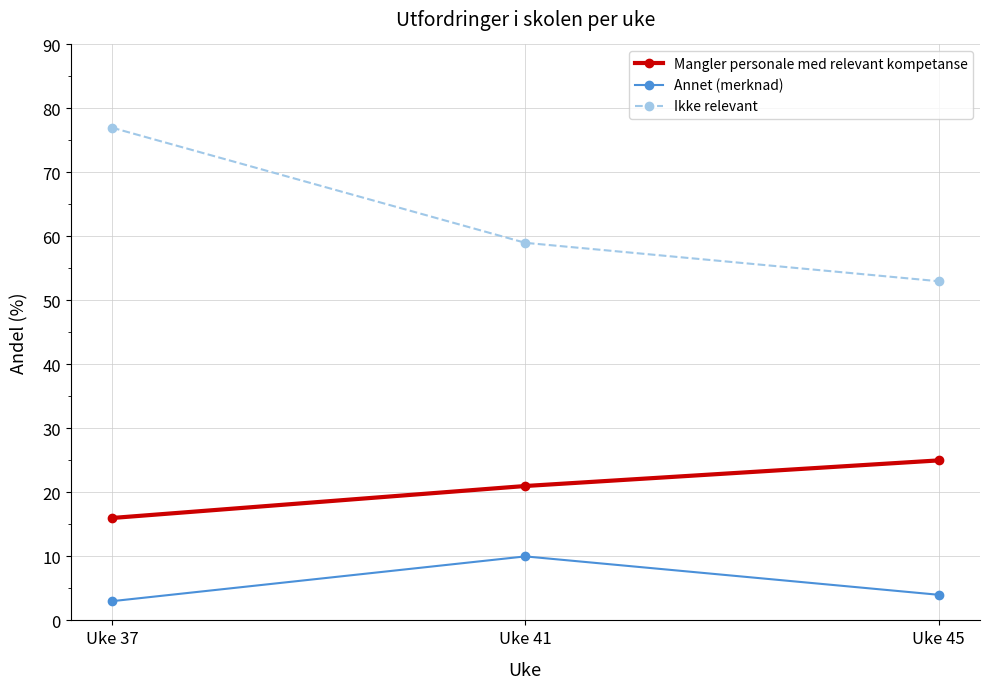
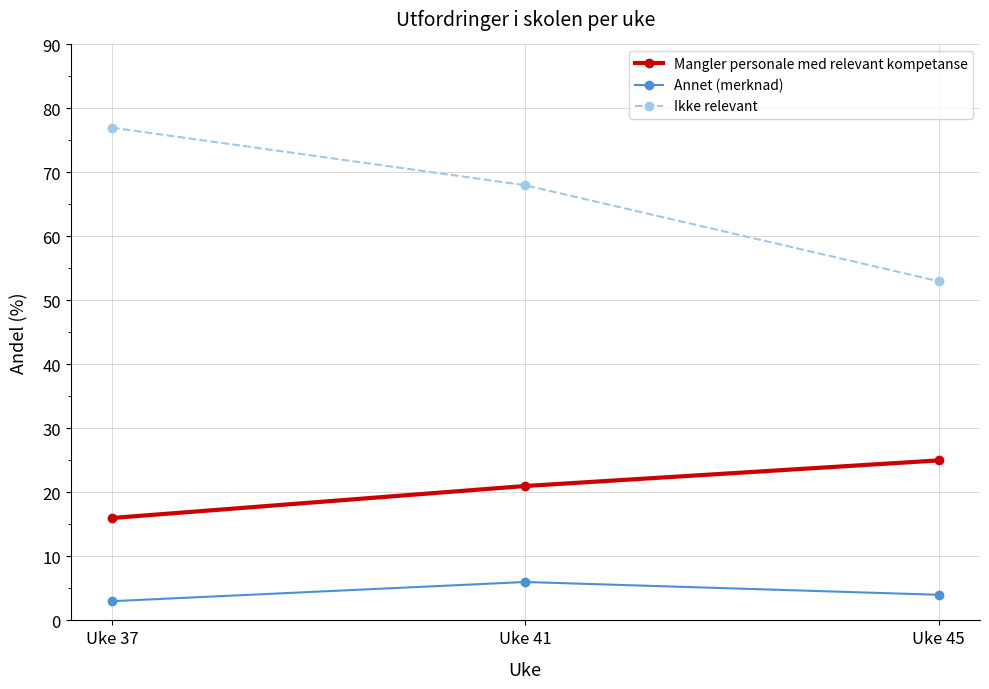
  {
    "Mangler personale med relevant kompetanse": {
      "Uke 37": 16,
      "Uke 41": 21,
      "Uke 45": 25
    },
    "Annet (merknad)": {
      "Uke 37": 3,
-     "Uke 41": 10,
+     "Uke 41": 6,
      "Uke 45": 4
    },
    "Ikke relevant": {
      "Uke 37": 77,
-     "Uke 41": 59,
+     "Uke 41": 68,
      "Uke 45": 53
    }
  }
